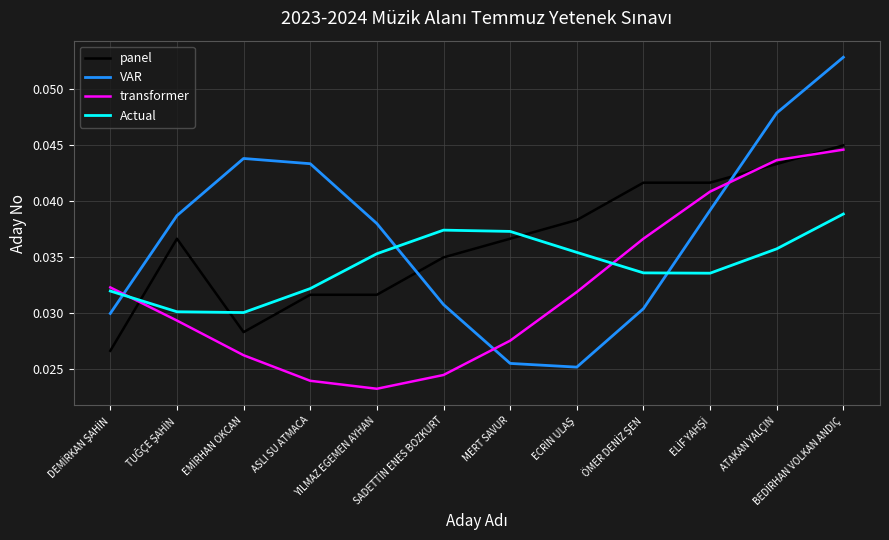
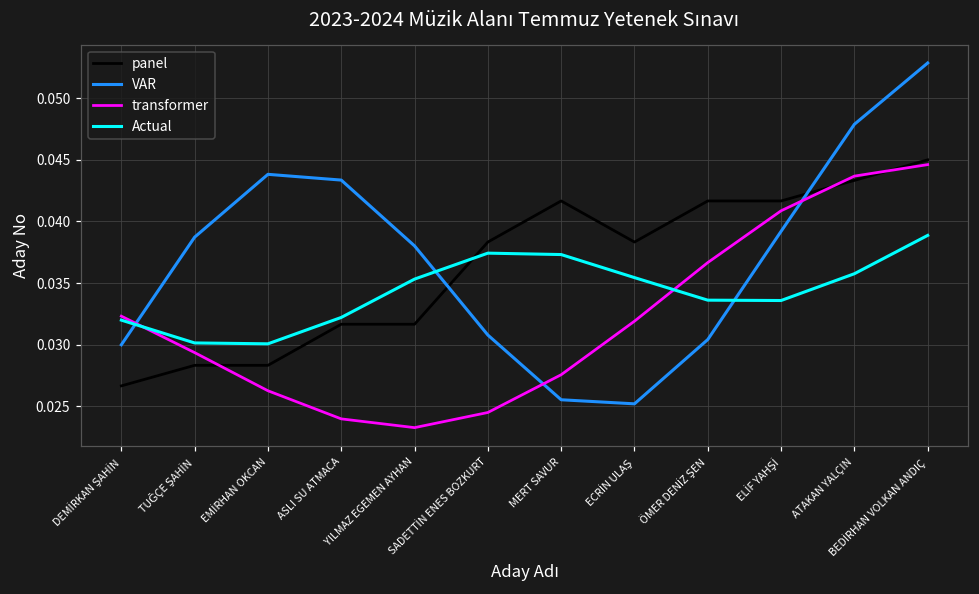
  {
    "panel": {
      "DEMİRKAN ŞAHİN": 0.0267,
-     "TUĞÇE ŞAHİN": 0.0367,
+     "TUĞÇE ŞAHİN": 0.0283,
      "EMİRHAN OKCAN": 0.0283,
      "ASLI SU ATMACA": 0.0317,
      "YILMAZ EGEMEN AYHAN": 0.0317,
-     "SADETTİN ENES BOZKURT": 0.0350,
-     "MERT SAVUR": 0.0367,
+     "SADETTİN ENES BOZKURT": 0.0383,
+     "MERT SAVUR": 0.0417,
      "ECRİN ULAŞ": 0.0383,
      "ÖMER DENİZ ŞEN": 0.0417,
      "ELİF YAHŞİ": 0.0417,
      "ATAKAN YALÇIN": 0.0433,
      "BEDİRHAN VOLKAN ANDIÇ": 0.0450
    },
    "VAR": {
      "DEMİRKAN ŞAHİN": 0.0300,
      "TUĞÇE ŞAHİN": 0.0387,
      "EMİRHAN OKCAN": 0.0438,
      "ASLI SU ATMACA": 0.0434,
      "YILMAZ EGEMEN AYHAN": 0.0380,
      "SADETTİN ENES BOZKURT": 0.0308,
      "MERT SAVUR": 0.0255,
      "ECRİN ULAŞ": 0.0252,
      "ÖMER DENİZ ŞEN": 0.0304,
      "ELİF YAHŞİ": 0.0392,
      "ATAKAN YALÇIN": 0.0479,
      "BEDİRHAN VOLKAN ANDIÇ": 0.0529
    },
    "transformer": {
      "DEMİRKAN ŞAHİN": 0.0323,
      "TUĞÇE ŞAHİN": 0.0294,
      "EMİRHAN OKCAN": 0.0263,
      "ASLI SU ATMACA": 0.0240,
      "YILMAZ EGEMEN AYHAN": 0.0233,
      "SADETTİN ENES BOZKURT": 0.0245,
      "MERT SAVUR": 0.0276,
      "ECRİN ULAŞ": 0.0319,
      "ÖMER DENİZ ŞEN": 0.0367,
      "ELİF YAHŞİ": 0.0409,
      "ATAKAN YALÇIN": 0.0437,
      "BEDİRHAN VOLKAN ANDIÇ": 0.0446
    },
    "Actual": {
      "DEMİRKAN ŞAHİN": 0.0320,
      "TUĞÇE ŞAHİN": 0.0302,
      "EMİRHAN OKCAN": 0.0301,
      "ASLI SU ATMACA": 0.0322,
      "YILMAZ EGEMEN AYHAN": 0.0353,
      "SADETTİN ENES BOZKURT": 0.0374,
      "MERT SAVUR": 0.0373,
      "ECRİN ULAŞ": 0.0354,
      "ÖMER DENİZ ŞEN": 0.0336,
      "ELİF YAHŞİ": 0.0336,
      "ATAKAN YALÇIN": 0.0358,
      "BEDİRHAN VOLKAN ANDIÇ": 0.0389
    }
  }
